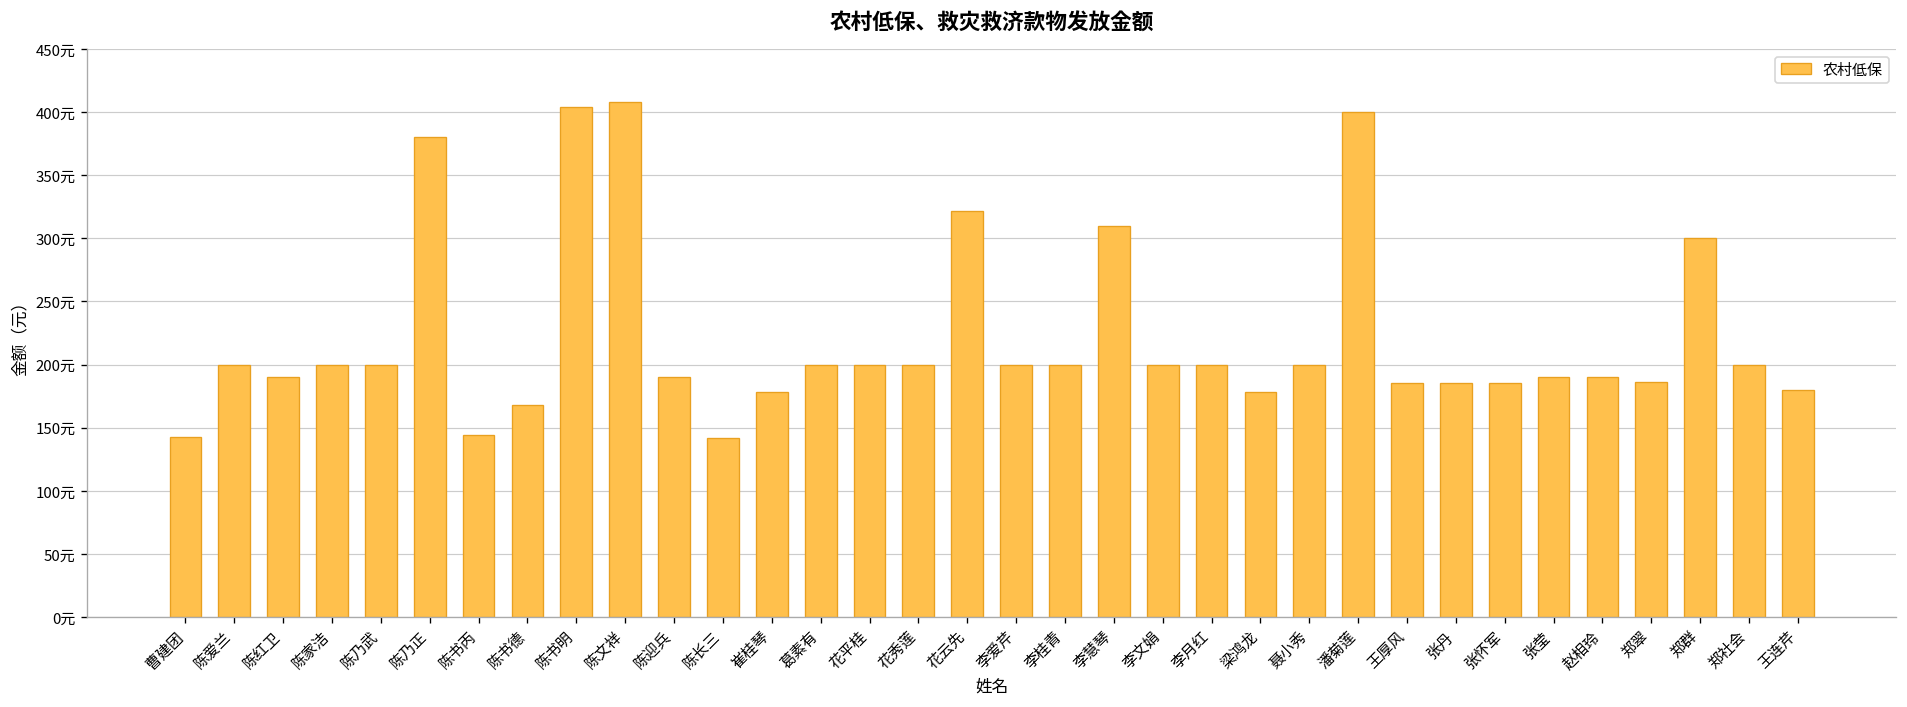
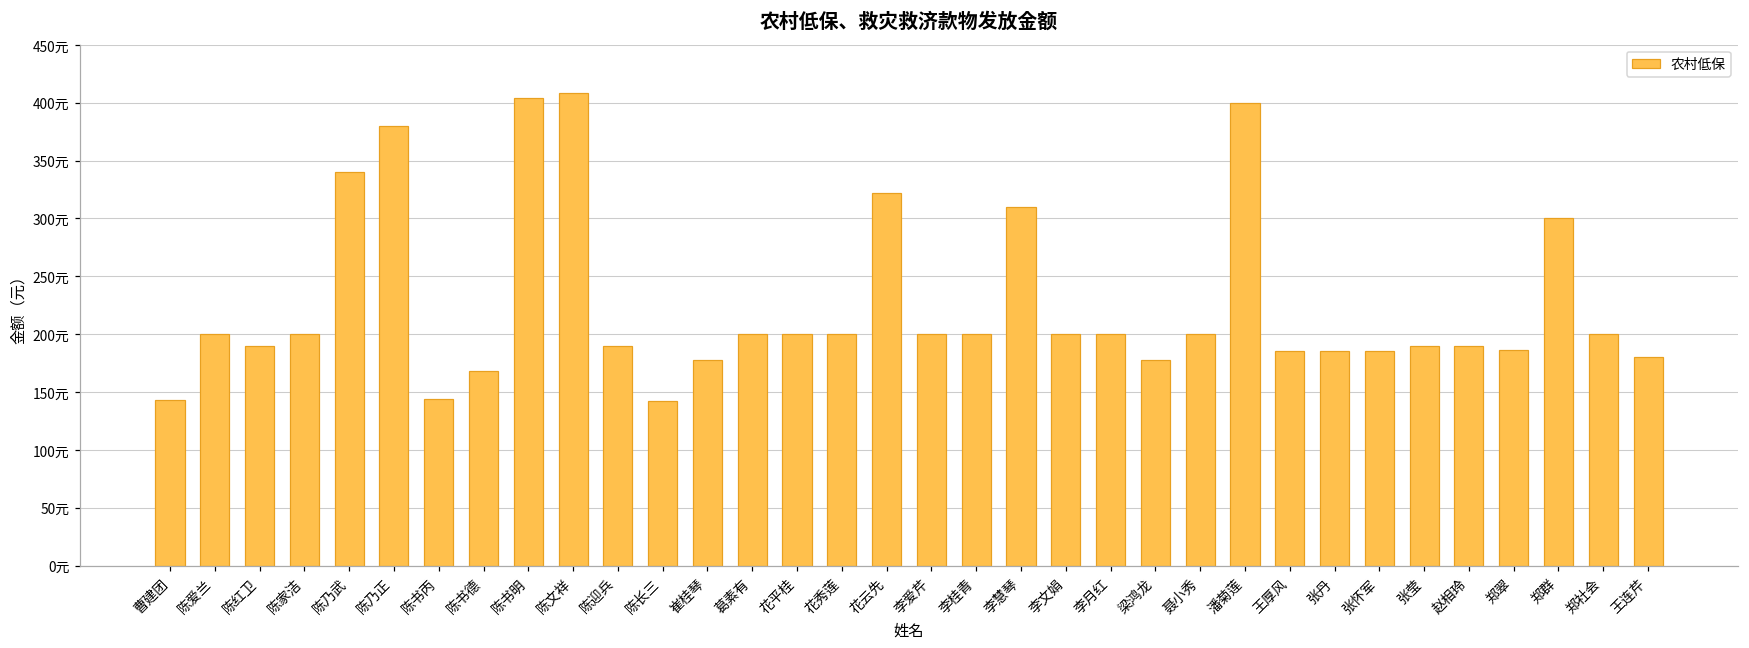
  {
    "曹建团": "143元",
    "陈爱兰": "200元",
    "陈红卫": "190元",
    "陈家洁": "200元",
-   "陈乃武": "200元",
+   "陈乃武": "340元",
    "陈乃正": "380元",
    "陈书丙": "144元",
    "陈书德": "168元",
    "陈书明": "404元",
    "陈文祥": "408元",
    "陈迎兵": "190元",
    "陈长三": "142元",
    "崔桂琴": "178元",
    "葛素有": "200元",
    "花平桂": "200元",
    "花秀莲": "200元",
    "花云先": "322元",
    "李爱芹": "200元",
    "李桂青": "200元",
    "李慧琴": "310元",
    "李文娟": "200元",
    "李月红": "200元",
    "梁鸿龙": "178元",
    "聂小秀": "200元",
    "潘菊莲": "400元",
    "王厚风": "185元",
    "张丹": "185元",
    "张怀军": "185元",
    "张莹": "190元",
    "赵相玲": "190元",
    "郑翠": "186元",
    "郑群": "300元",
    "郑社会": "200元",
    "王连芹": "180元"
  }
